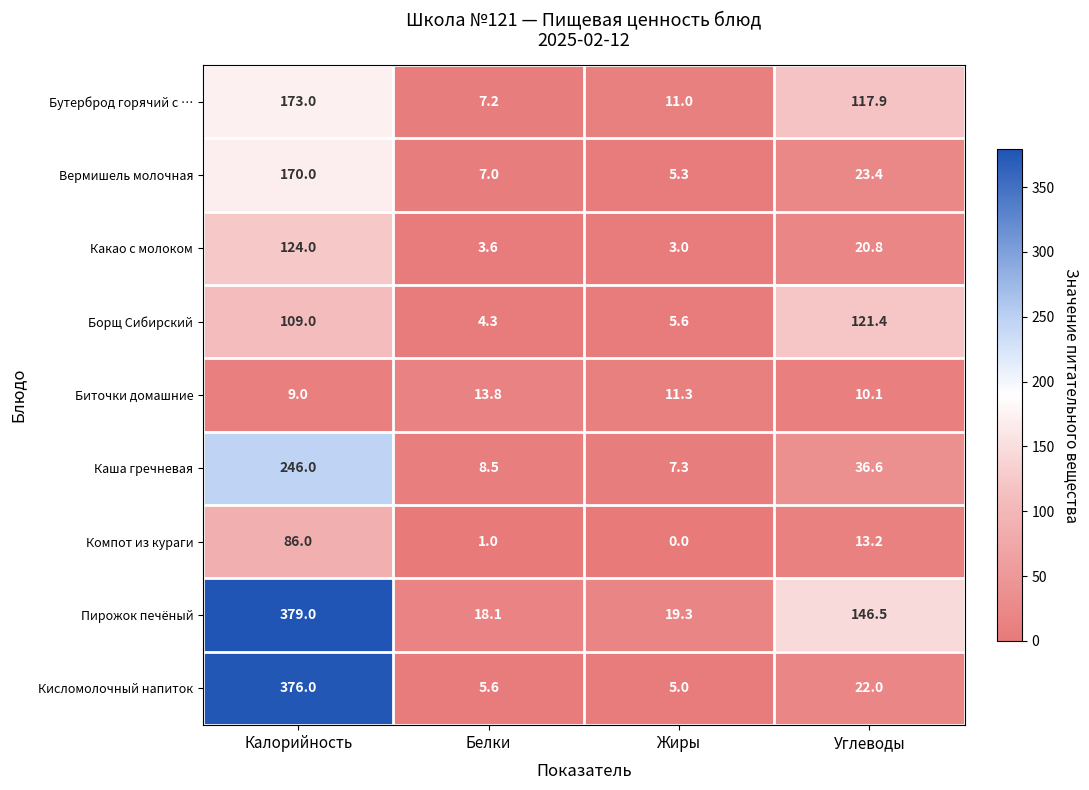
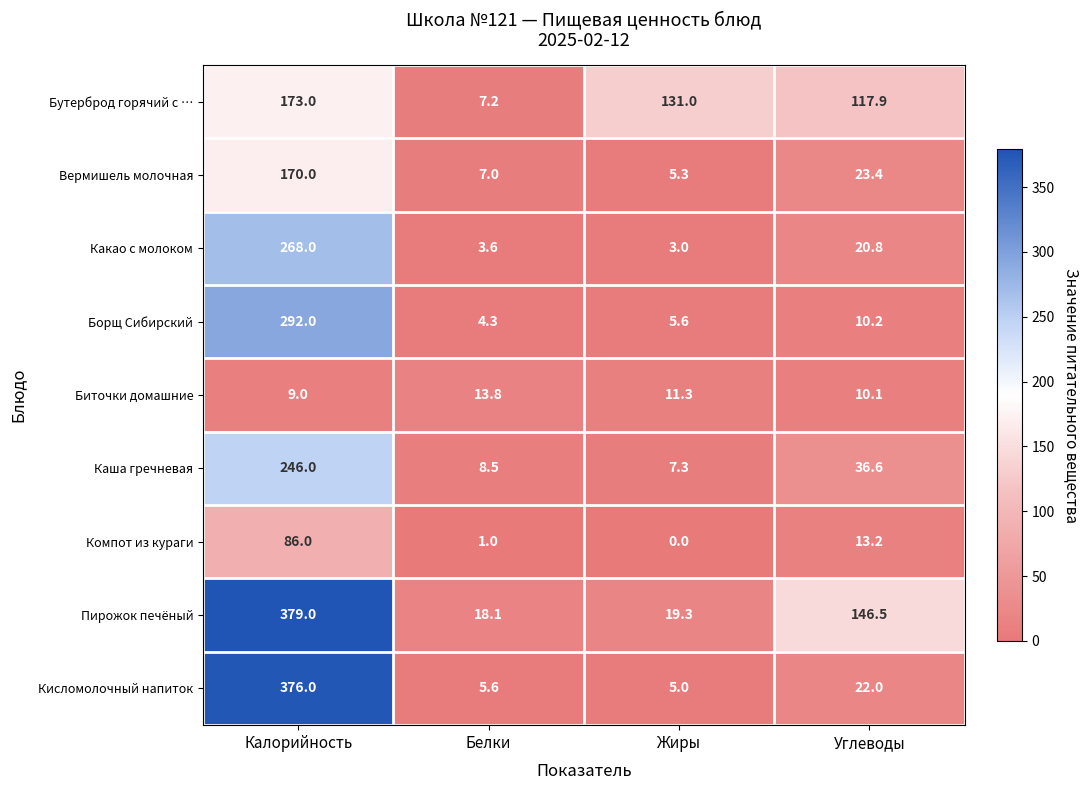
  {
    "Бутерброд горячий с …": {
      "Калорийность": 173.0,
      "Белки": 7.2,
-     "Жиры": 11.0,
+     "Жиры": 131.0,
      "Углеводы": 117.9
    },
    "Вермишель молочная": {
      "Калорийность": 170.0,
      "Белки": 7.0,
      "Жиры": 5.3,
      "Углеводы": 23.4
    },
    "Какао с молоком": {
-     "Калорийность": 124.0,
+     "Калорийность": 268.0,
      "Белки": 3.6,
      "Жиры": 3.0,
      "Углеводы": 20.8
    },
    "Борщ Сибирский": {
-     "Калорийность": 109.0,
+     "Калорийность": 292.0,
      "Белки": 4.3,
      "Жиры": 5.6,
-     "Углеводы": 121.4
+     "Углеводы": 10.2
    },
    "Биточки домашние": {
      "Калорийность": 9.0,
      "Белки": 13.8,
      "Жиры": 11.3,
      "Углеводы": 10.1
    },
    "Каша гречневая": {
      "Калорийность": 246.0,
      "Белки": 8.5,
      "Жиры": 7.3,
      "Углеводы": 36.6
    },
    "Компот из кураги": {
      "Калорийность": 86.0,
      "Белки": 1.0,
      "Жиры": 0.0,
      "Углеводы": 13.2
    },
    "Пирожок печёный": {
      "Калорийность": 379.0,
      "Белки": 18.1,
      "Жиры": 19.3,
      "Углеводы": 146.5
    },
    "Кисломолочный напиток": {
      "Калорийность": 376.0,
      "Белки": 5.6,
      "Жиры": 5.0,
      "Углеводы": 22.0
    }
  }
